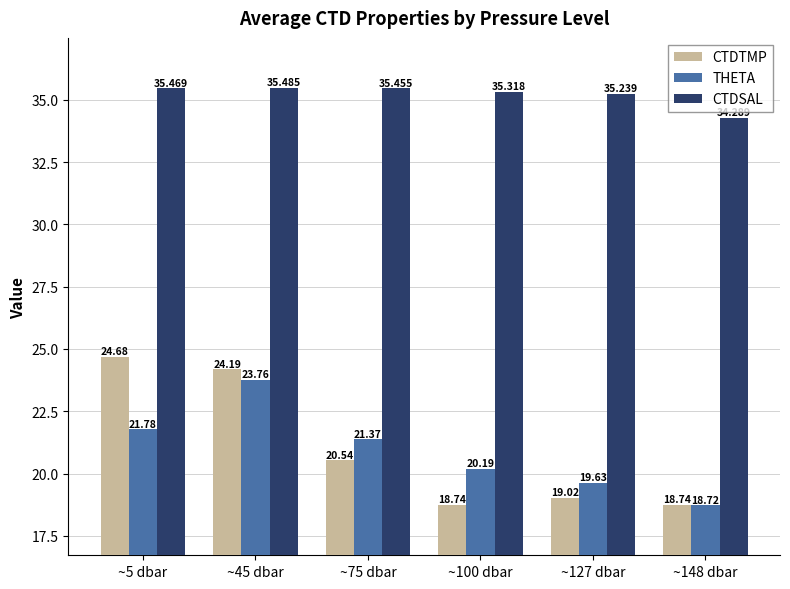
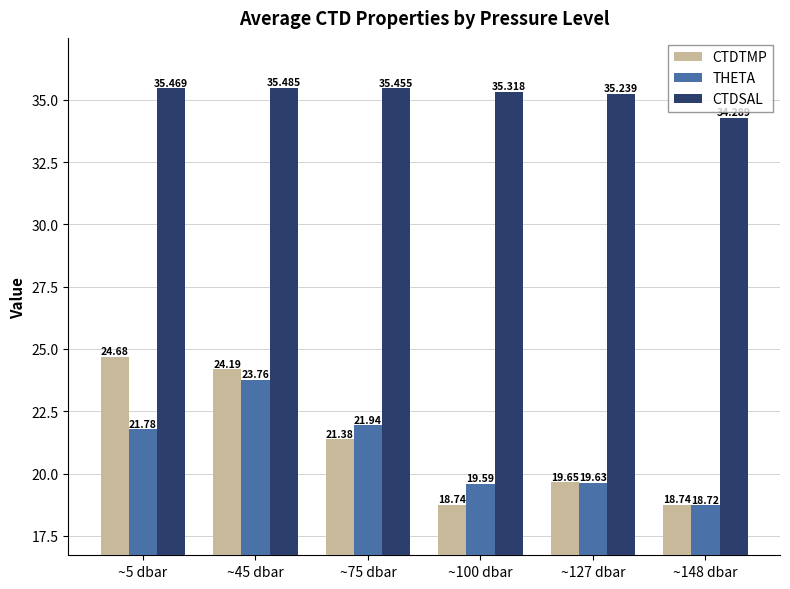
  {
    "CTDTMP": {
      "~5 dbar": 24.68,
      "~45 dbar": 24.19,
-     "~75 dbar": 20.54,
+     "~75 dbar": 21.38,
      "~100 dbar": 18.74,
-     "~127 dbar": 19.02,
+     "~127 dbar": 19.65,
      "~148 dbar": 18.74
    },
    "THETA": {
      "~5 dbar": 21.78,
      "~45 dbar": 23.76,
-     "~75 dbar": 21.37,
-     "~100 dbar": 20.19,
+     "~75 dbar": 21.94,
+     "~100 dbar": 19.59,
      "~127 dbar": 19.63,
      "~148 dbar": 18.72
    },
    "CTDSAL": {
      "~5 dbar": 35.469,
      "~45 dbar": 35.485,
      "~75 dbar": 35.455,
      "~100 dbar": 35.318,
      "~127 dbar": 35.239
    }
  }
